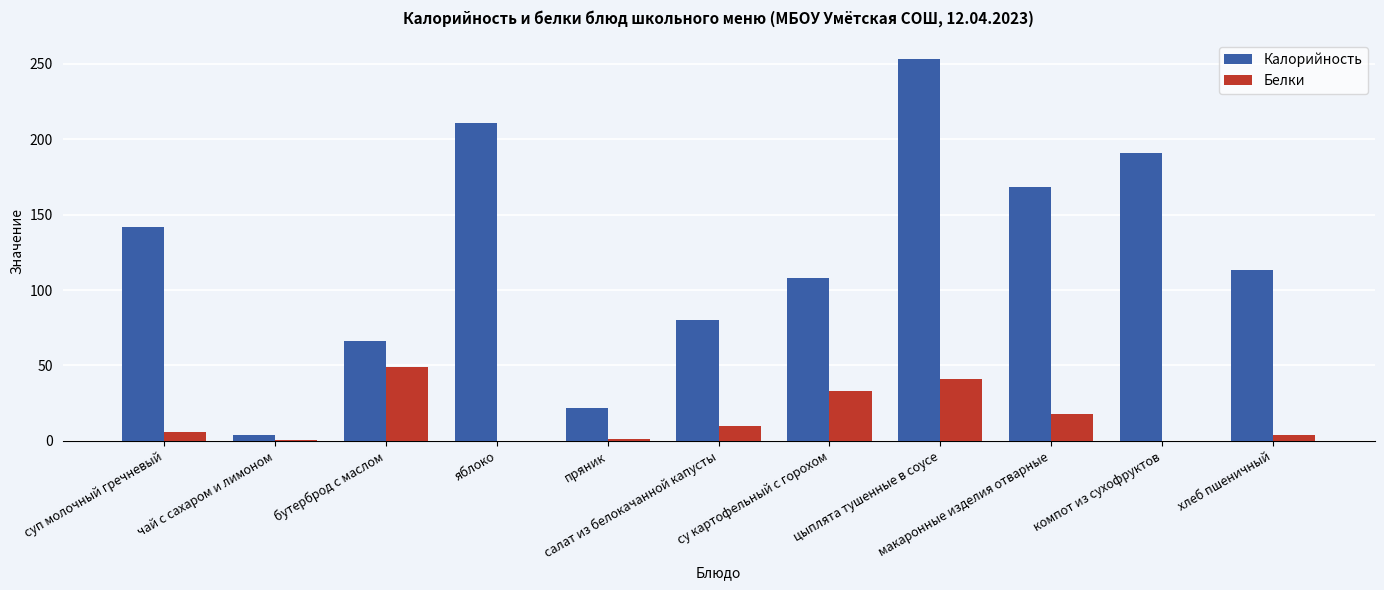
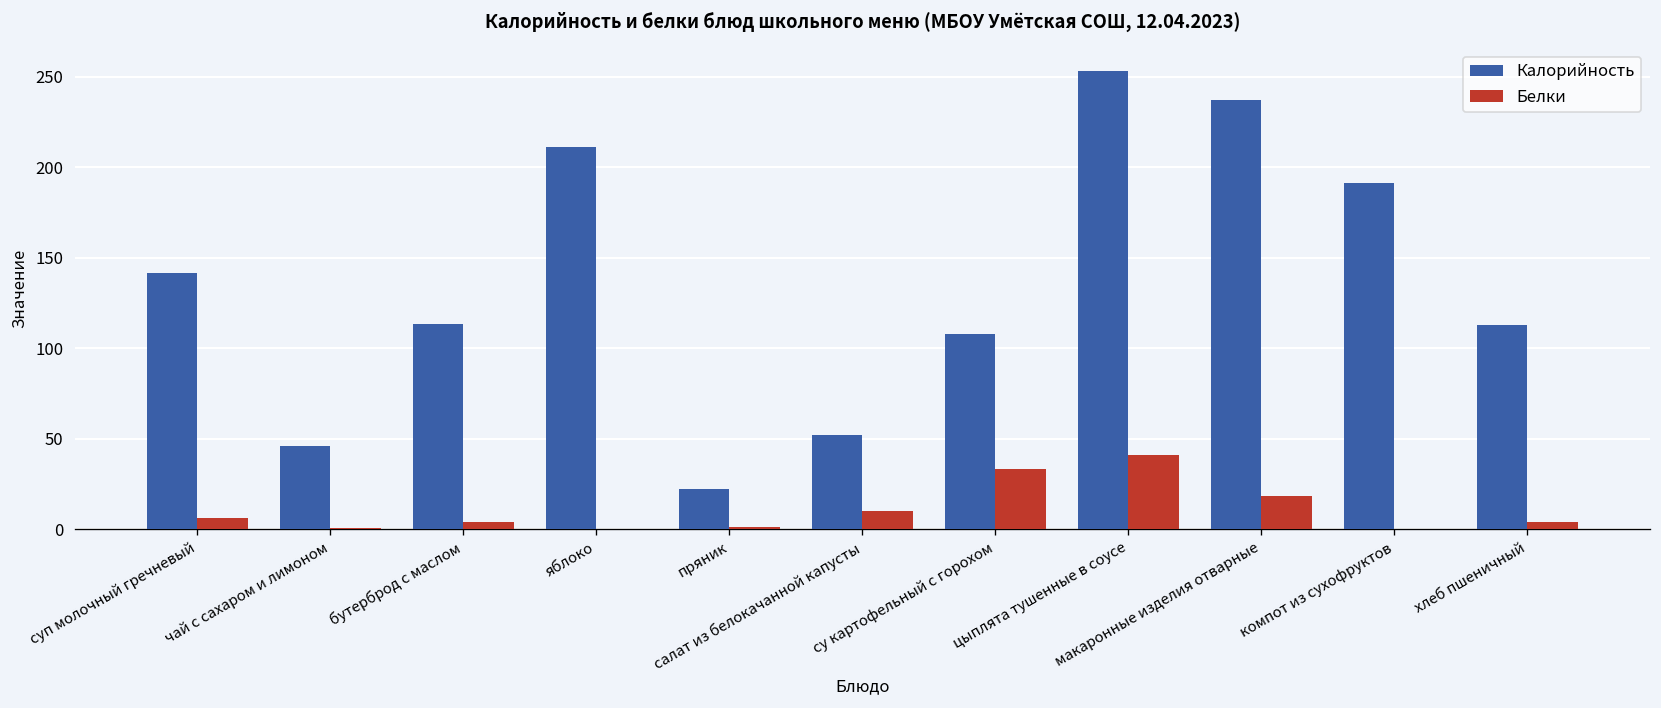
  {
    "Калорийность": {
      "суп молочный гречневый": 142,
-     "чай с сахаром и лимоном": 4,
-     "бутерброд с маслом": 66,
+     "чай с сахаром и лимоном": 46,
+     "бутерброд с маслом": 113,
      "яблоко": 211,
      "пряник": 22,
-     "салат из белокачанной капусты": 80,
+     "салат из белокачанной капусты": 52,
      "су картофельный с горохом": 108,
      "цыплята тушенные в соусе": 253,
-     "макаронные изделия отварные": 168,
+     "макаронные изделия отварные": 237,
      "компот из сухофруктов": 191,
      "хлеб пшеничный": 113
    },
    "Белки": {
      "суп молочный гречневый": 6,
-     "бутерброд с маслом": 49,
+     "бутерброд с маслом": 4,
      "яблоко": 0,
      "салат из белокачанной капусты": 10,
      "су картофельный с горохом": 33,
      "цыплята тушенные в соусе": 41,
      "макаронные изделия отварные": 18,
      "компот из сухофруктов": 0,
      "хлеб пшеничный": 4
    }
  }
